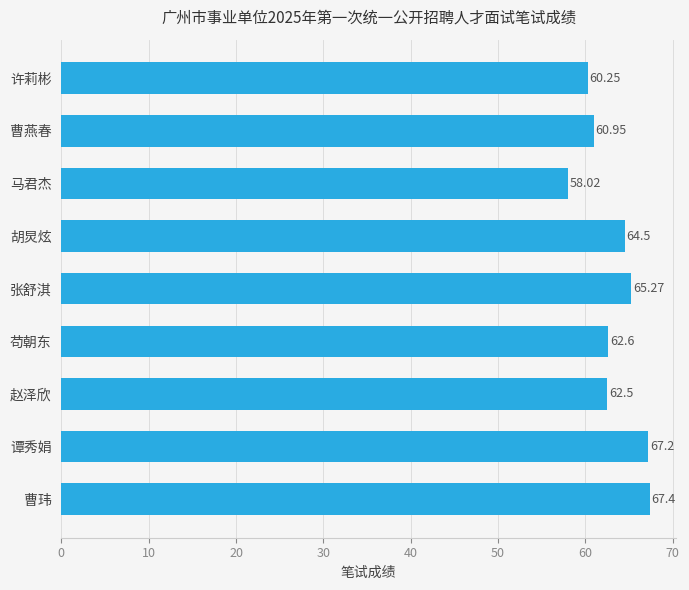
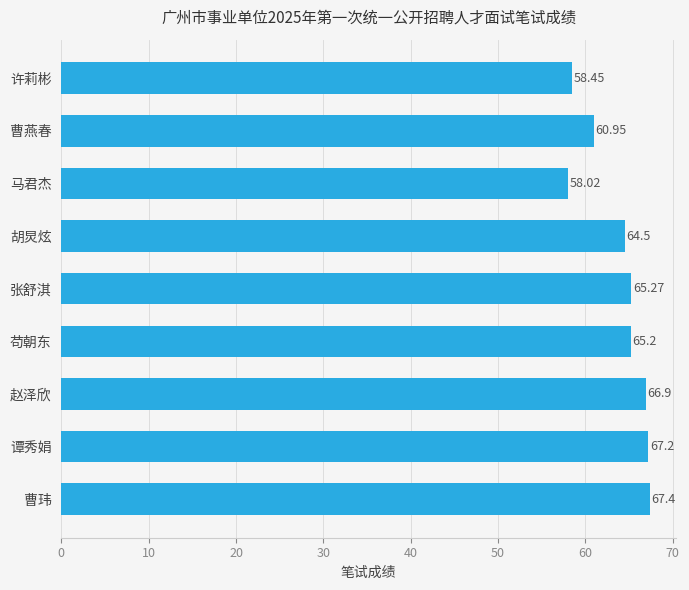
  {
-   "许莉彬": 60.25,
+   "许莉彬": 58.45,
    "曹燕春": 60.95,
    "马君杰": 58.02,
    "胡炅炫": 64.5,
    "张舒淇": 65.27,
-   "苟朝东": 62.6,
-   "赵泽欣": 62.5,
+   "苟朝东": 65.2,
+   "赵泽欣": 66.9,
    "谭秀娟": 67.2,
    "曹玮": 67.4
  }
